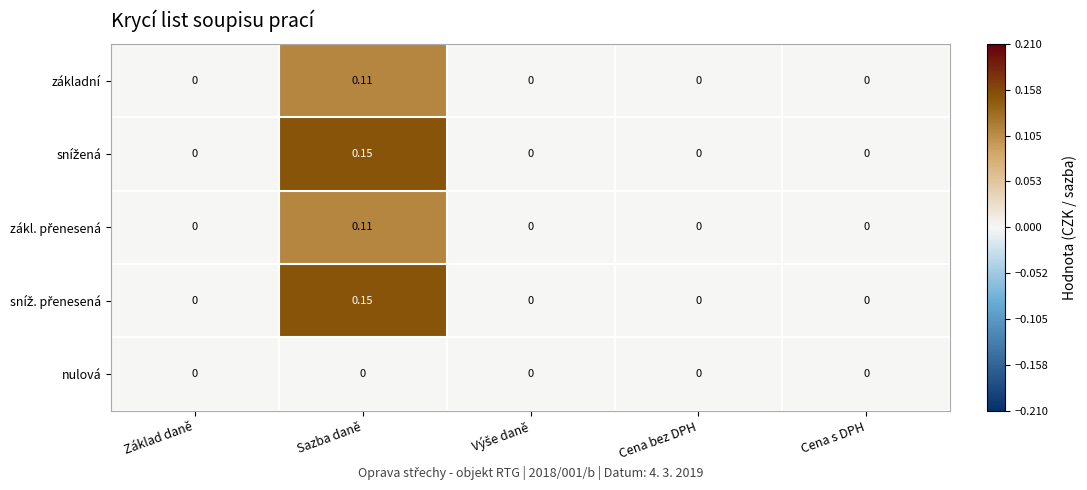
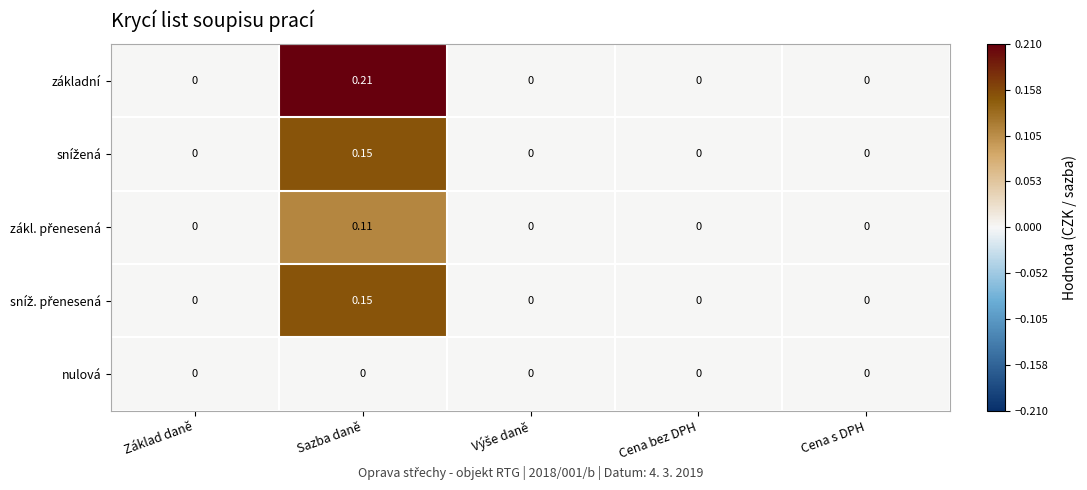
  {
    "základní": {
      "Základ daně": 0,
-     "Sazba daně": 0.11,
+     "Sazba daně": 0.21,
      "Výše daně": 0,
      "Cena bez DPH": 0,
      "Cena s DPH": 0
    },
    "snížená": {
      "Základ daně": 0,
      "Sazba daně": 0.15,
      "Výše daně": 0,
      "Cena bez DPH": 0,
      "Cena s DPH": 0
    },
    "zákl. přenesená": {
      "Základ daně": 0,
      "Sazba daně": 0.11,
      "Výše daně": 0,
      "Cena bez DPH": 0,
      "Cena s DPH": 0
    },
    "sníž. přenesená": {
      "Základ daně": 0,
      "Sazba daně": 0.15,
      "Výše daně": 0,
      "Cena bez DPH": 0,
      "Cena s DPH": 0
    },
    "nulová": {
      "Základ daně": 0,
      "Sazba daně": 0,
      "Výše daně": 0,
      "Cena bez DPH": 0,
      "Cena s DPH": 0
    }
  }
